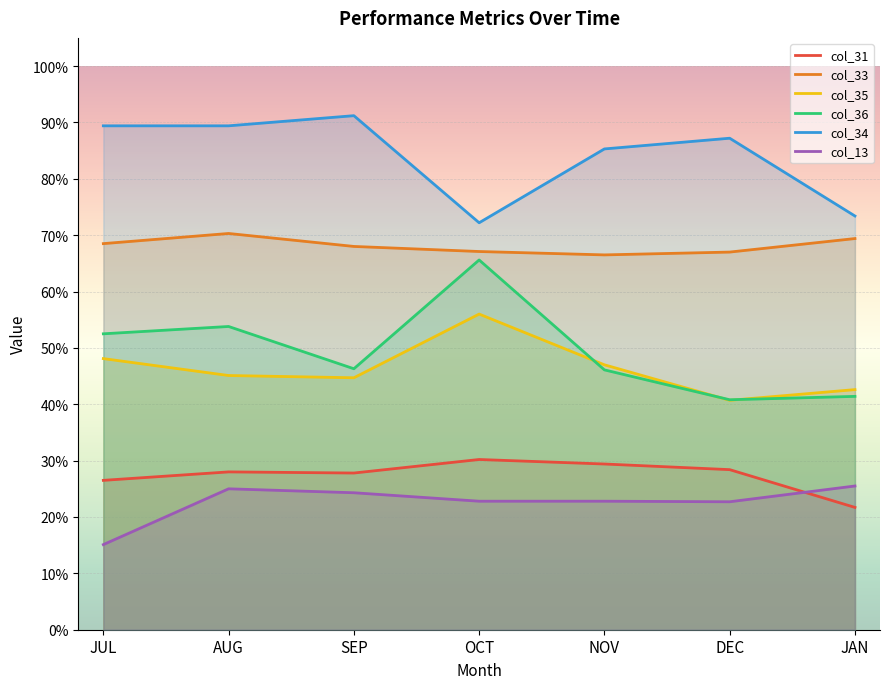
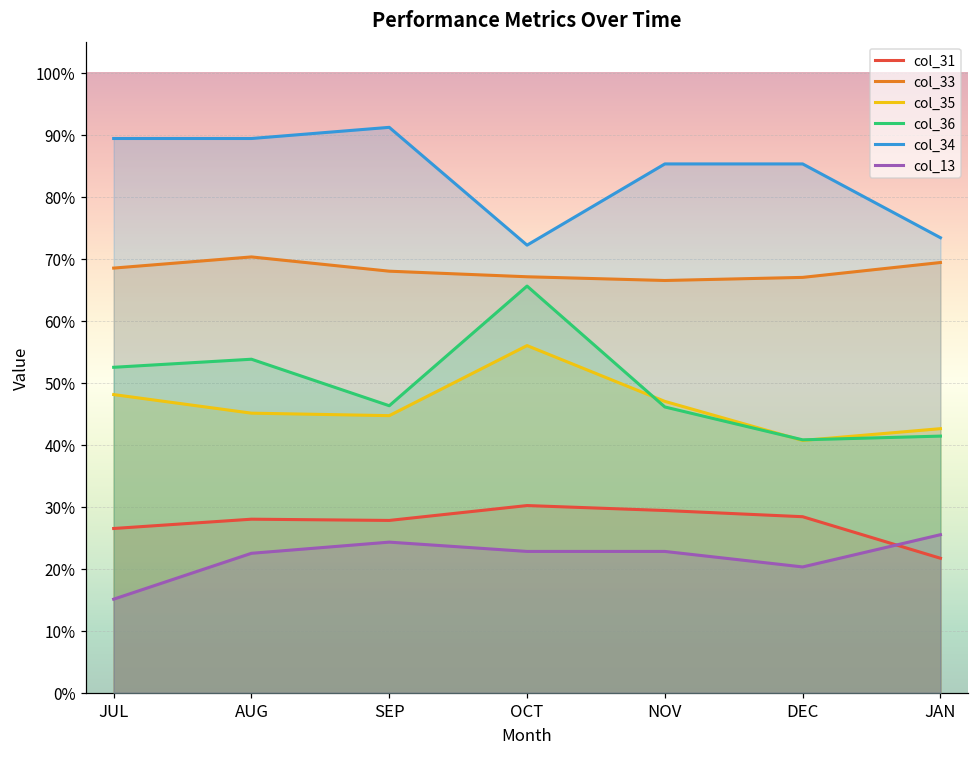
  {
    "col_35": {
      "JUL": "48%",
      "AUG": "45%",
      "SEP": "45%",
      "OCT": "56%",
      "NOV": "47%",
      "JAN": "43%"
    },
    "col_36": {
      "JUL": "53%",
      "AUG": "54%",
      "SEP": "46%",
      "OCT": "66%",
      "NOV": "46%",
      "JAN": "41%"
    },
    "col_34": {
      "JUL": "89%",
      "AUG": "89%",
      "SEP": "91%",
      "OCT": "72%",
      "NOV": "85%",
-     "DEC": "87%",
+     "DEC": "85%",
      "JAN": "73%"
    },
    "col_13": {
      "JUL": "15%",
-     "AUG": "25%",
+     "AUG": "23%",
      "SEP": "24%",
      "OCT": "23%",
      "NOV": "23%",
-     "DEC": "23%",
+     "DEC": "20%",
      "JAN": "26%"
    }
  }
